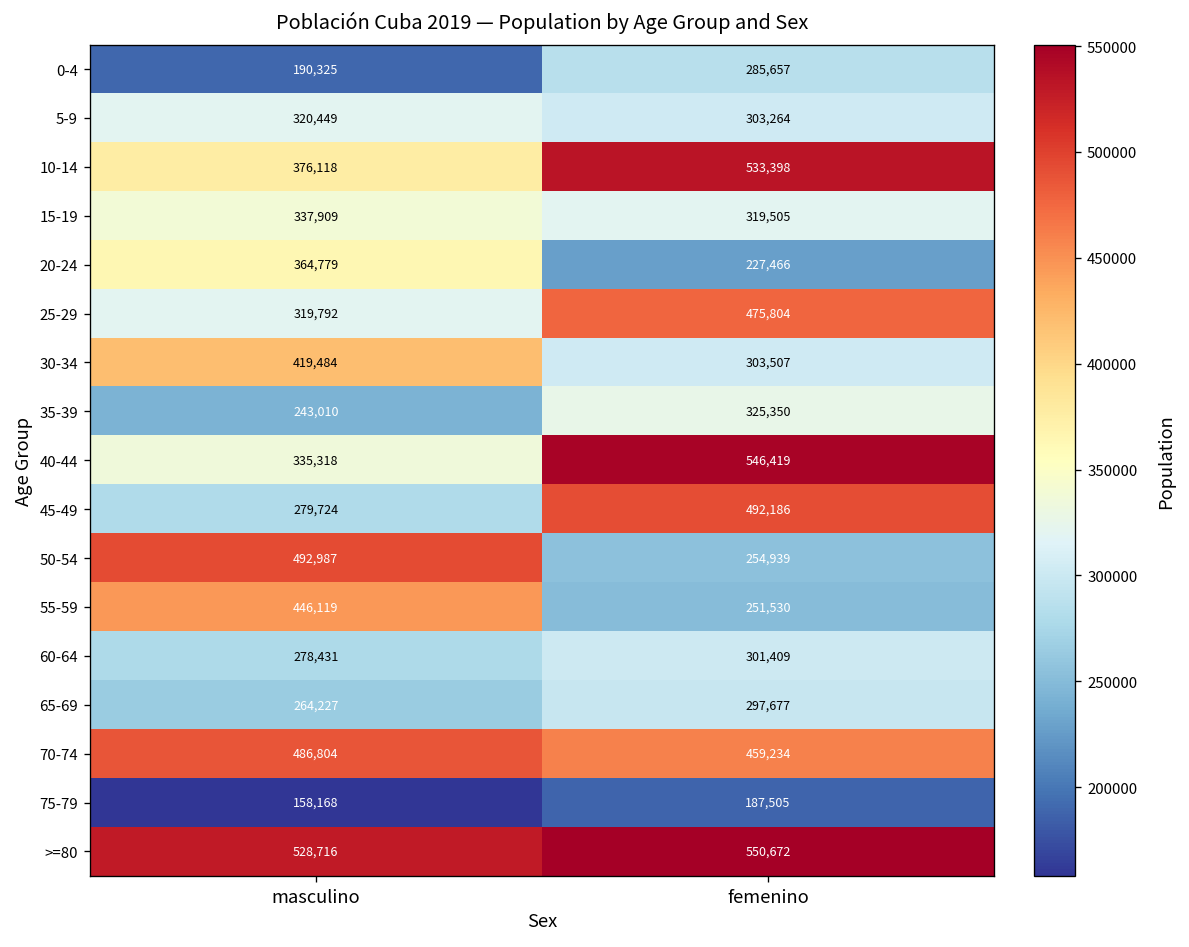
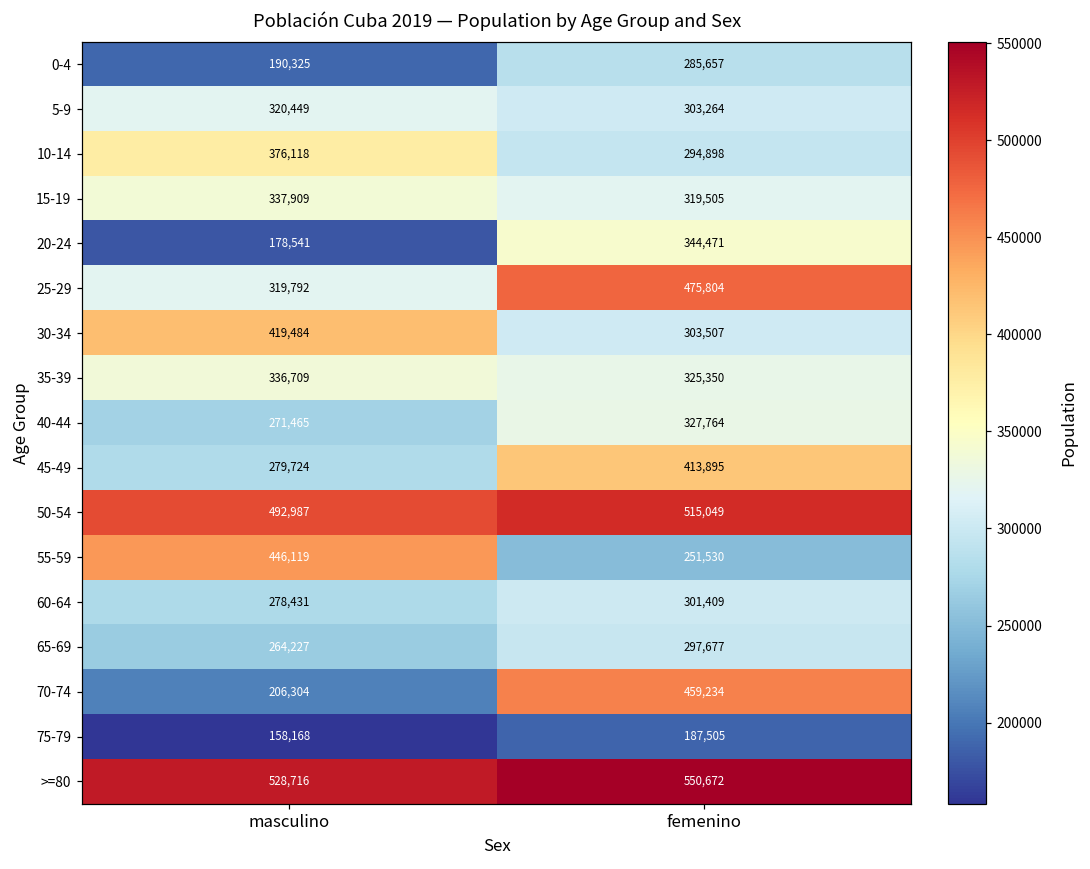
  {
    "0-4": {
      "masculino": "190,325",
      "femenino": "285,657"
    },
    "5-9": {
      "masculino": "320,449",
      "femenino": "303,264"
    },
    "10-14": {
      "masculino": "376,118",
-     "femenino": "533,398"
+     "femenino": "294,898"
    },
    "15-19": {
      "masculino": "337,909",
      "femenino": "319,505"
    },
    "20-24": {
-     "masculino": "364,779",
-     "femenino": "227,466"
+     "masculino": "178,541",
+     "femenino": "344,471"
    },
    "25-29": {
      "masculino": "319,792",
      "femenino": "475,804"
    },
    "30-34": {
      "masculino": "419,484",
      "femenino": "303,507"
    },
    "35-39": {
-     "masculino": "243,010",
+     "masculino": "336,709",
      "femenino": "325,350"
    },
    "40-44": {
-     "masculino": "335,318",
-     "femenino": "546,419"
+     "masculino": "271,465",
+     "femenino": "327,764"
    },
    "45-49": {
      "masculino": "279,724",
-     "femenino": "492,186"
+     "femenino": "413,895"
    },
    "50-54": {
      "masculino": "492,987",
-     "femenino": "254,939"
+     "femenino": "515,049"
    },
    "55-59": {
      "masculino": "446,119",
      "femenino": "251,530"
    },
    "60-64": {
      "masculino": "278,431",
      "femenino": "301,409"
    },
    "65-69": {
      "masculino": "264,227",
      "femenino": "297,677"
    },
    "70-74": {
-     "masculino": "486,804",
+     "masculino": "206,304",
      "femenino": "459,234"
    },
    "75-79": {
      "masculino": "158,168",
      "femenino": "187,505"
    },
    ">=80": {
      "masculino": "528,716",
      "femenino": "550,672"
    }
  }
